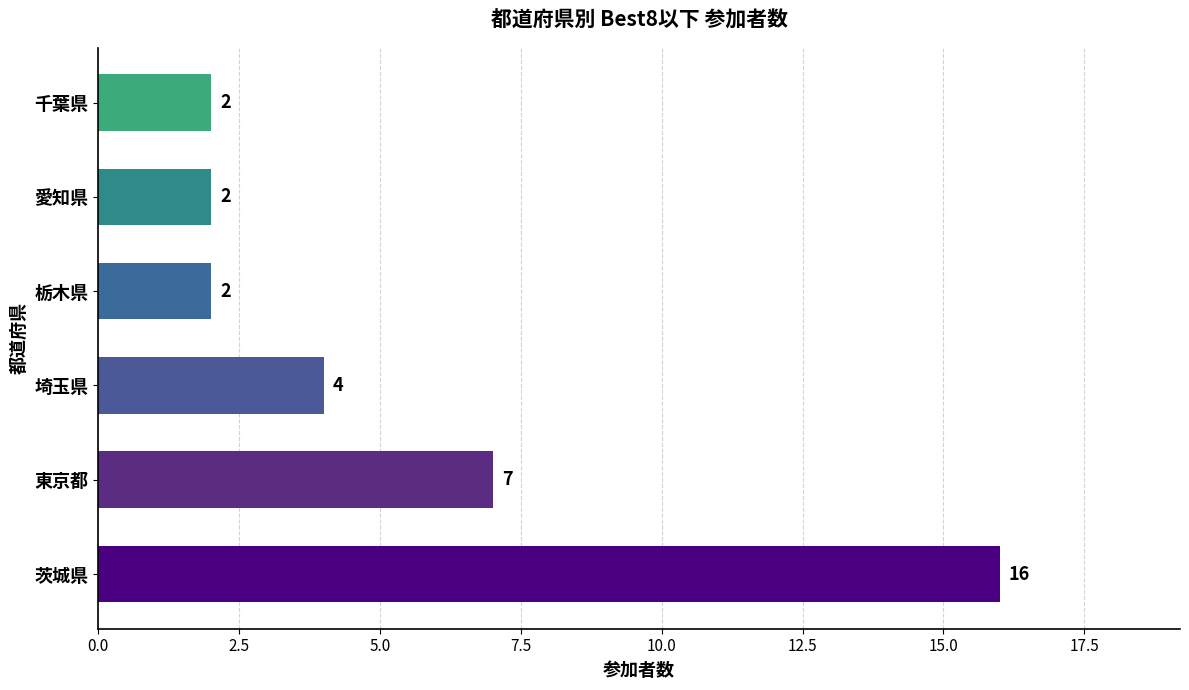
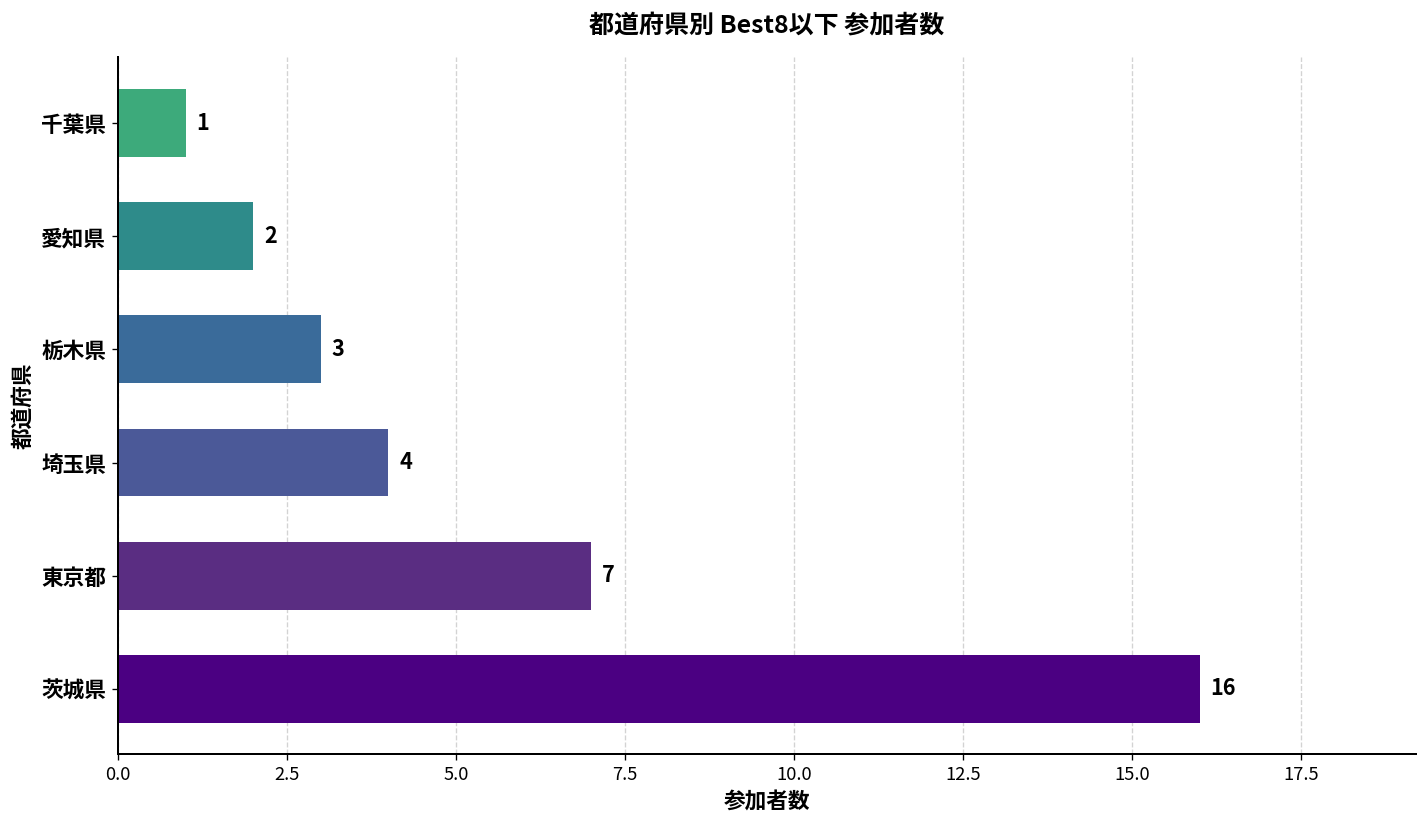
  {
-   "千葉県": 2,
+   "千葉県": 1,
    "愛知県": 2,
-   "栃木県": 2,
+   "栃木県": 3,
    "埼玉県": 4,
    "東京都": 7,
    "茨城県": 16
  }
